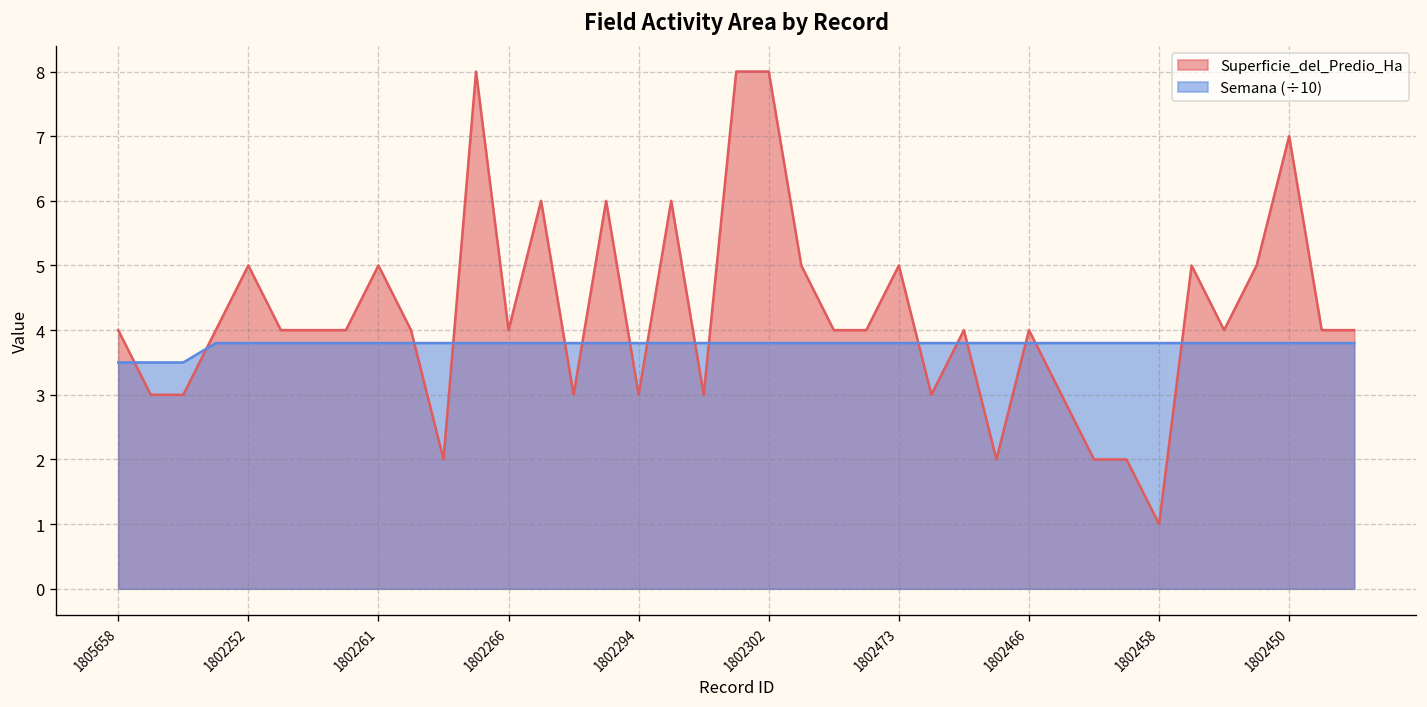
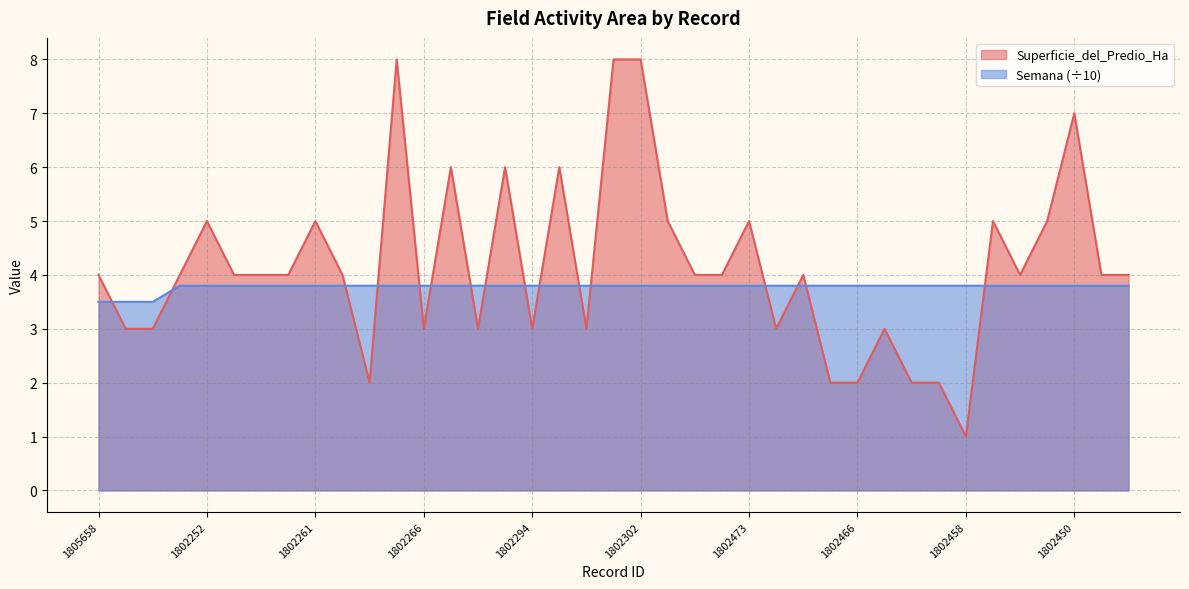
  {
    "Superficie_del_Predio_Ha": {
      "1805658": 4,
      "1802252": 5,
      "1802261": 5,
-     "1802266": 4,
+     "1802266": 3,
      "1802294": 3,
      "1802302": 8,
      "1802473": 5,
-     "1802466": 4,
+     "1802466": 2,
      "1802458": 1,
      "1802450": 7
    },
    "Semana (÷10)": {
      "1805658": 3.5,
      "1802252": 3.8,
      "1802261": 3.8,
      "1802266": 3.8,
      "1802294": 3.8,
      "1802302": 3.8,
      "1802473": 3.8,
      "1802466": 3.8,
      "1802458": 3.8,
      "1802450": 3.8
    }
  }
